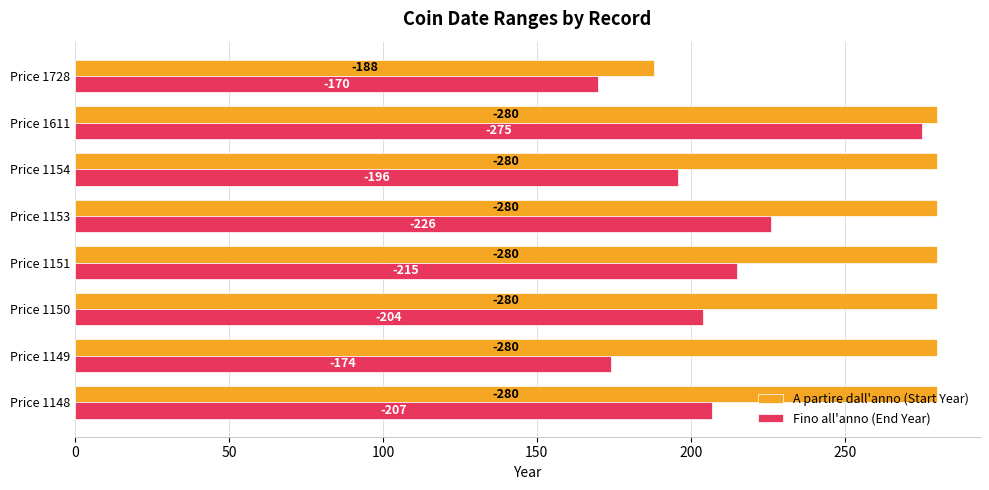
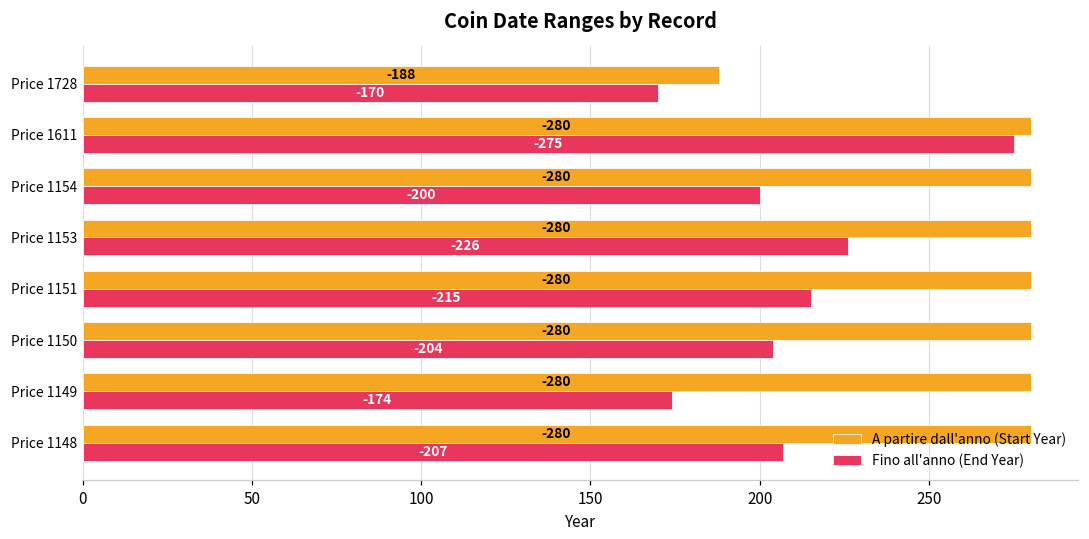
  {
    "Fino all'anno (End Year)": {
-     "Price 1154": -196
+     "Price 1154": -200
    }
  }
